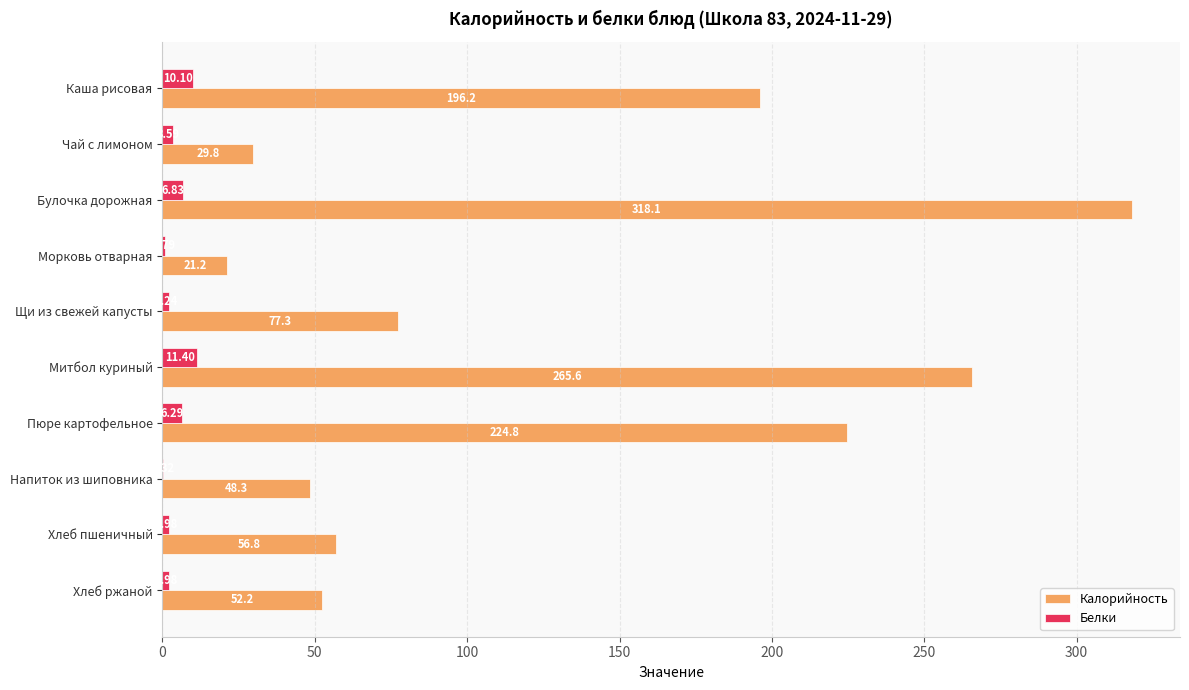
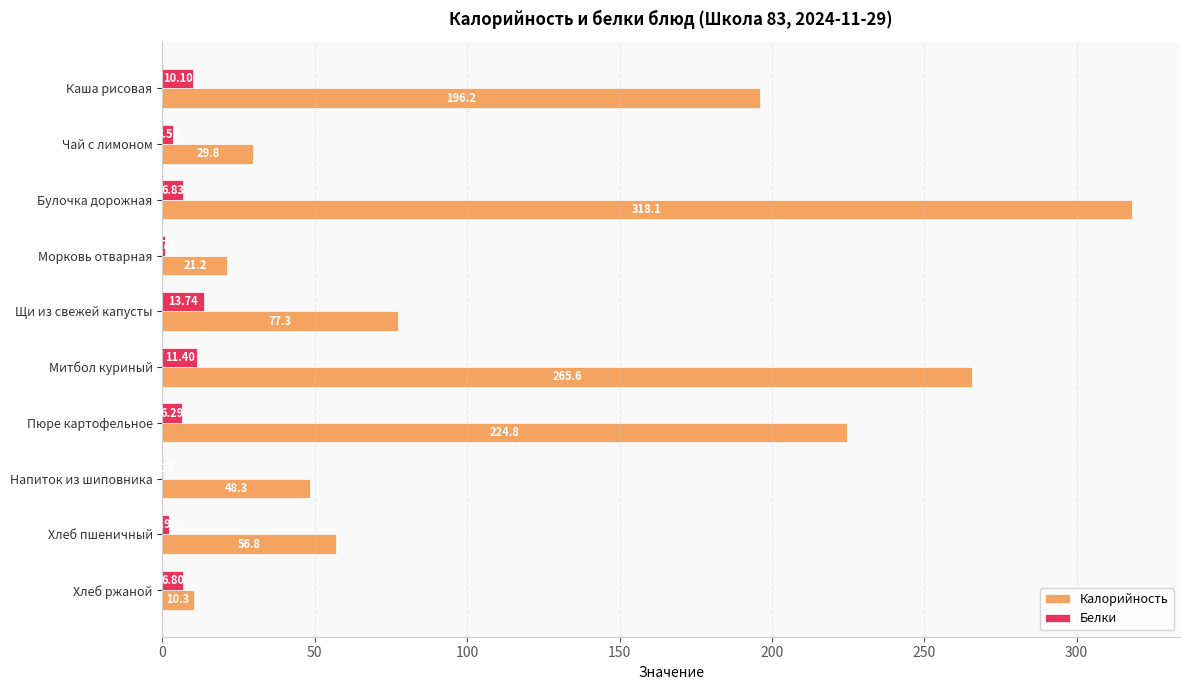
  {
    "Калорийность": {
      "Каша рисовая": 196.2,
      "Чай с лимоном": 29.8,
      "Булочка дорожная": 318.1,
      "Морковь отварная": 21.2,
      "Щи из свежей капусты": 77.3,
      "Митбол куриный": 265.6,
      "Пюре картофельное": 224.8,
      "Напиток из шиповника": 48.3,
      "Хлеб пшеничный": 56.8,
-     "Хлеб ржаной": 52.2
+     "Хлеб ржаной": 10.3
    },
    "Белки": {
      "Чай с лимоном": 4,
-     "Щи из свежей капусты": 2,
+     "Щи из свежей капусты": 14,
      "Хлеб пшеничный": 2,
-     "Хлеб ржаной": 2
+     "Хлеб ржаной": 7
    }
  }
